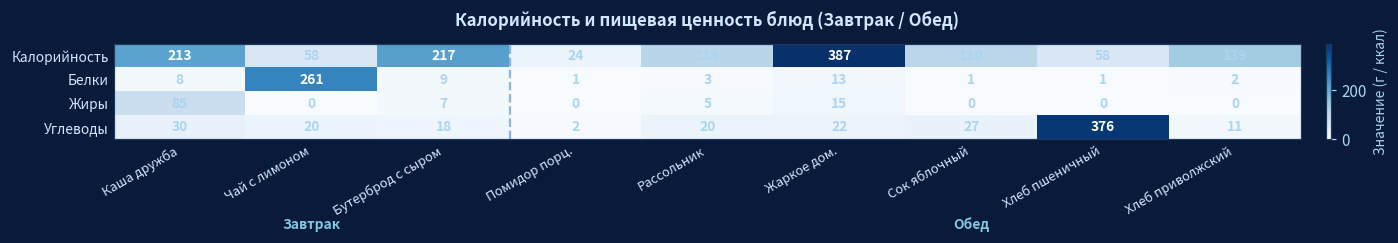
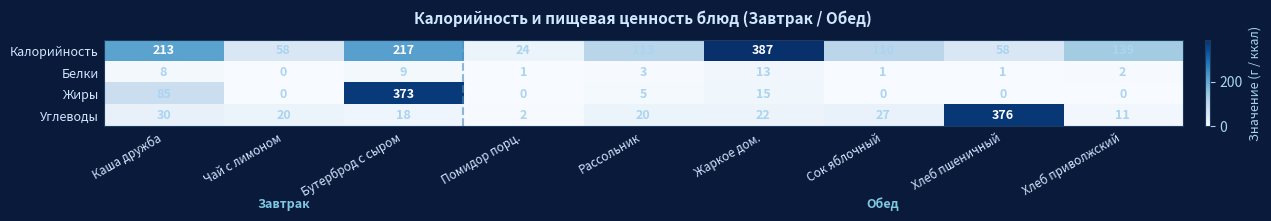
  {
    "Калорийность": {
      "Каша дружба": 213,
      "Бутерброд с сыром": 217,
      "Помидор порц.": 24,
      "Жаркое дом.": 387
    },
    "Белки": {
      "Каша дружба": 8,
-     "Чай с лимоном": 261,
+     "Чай с лимоном": 0,
      "Бутерброд с сыром": 9,
      "Помидор порц.": 1,
      "Рассольник": 3,
      "Жаркое дом.": 13,
      "Сок яблочный": 1,
      "Хлеб пшеничный": 1,
      "Хлеб приволжский": 2
    },
    "Жиры": {
      "Чай с лимоном": 0,
-     "Бутерброд с сыром": 7,
+     "Бутерброд с сыром": 373,
      "Помидор порц.": 0,
      "Рассольник": 5,
      "Жаркое дом.": 15,
      "Сок яблочный": 0,
      "Хлеб пшеничный": 0,
      "Хлеб приволжский": 0
    },
    "Углеводы": {
      "Каша дружба": 30,
      "Чай с лимоном": 20,
      "Бутерброд с сыром": 18,
      "Помидор порц.": 2,
      "Рассольник": 20,
      "Жаркое дом.": 22,
      "Сок яблочный": 27,
      "Хлеб пшеничный": 376,
      "Хлеб приволжский": 11
    }
  }
